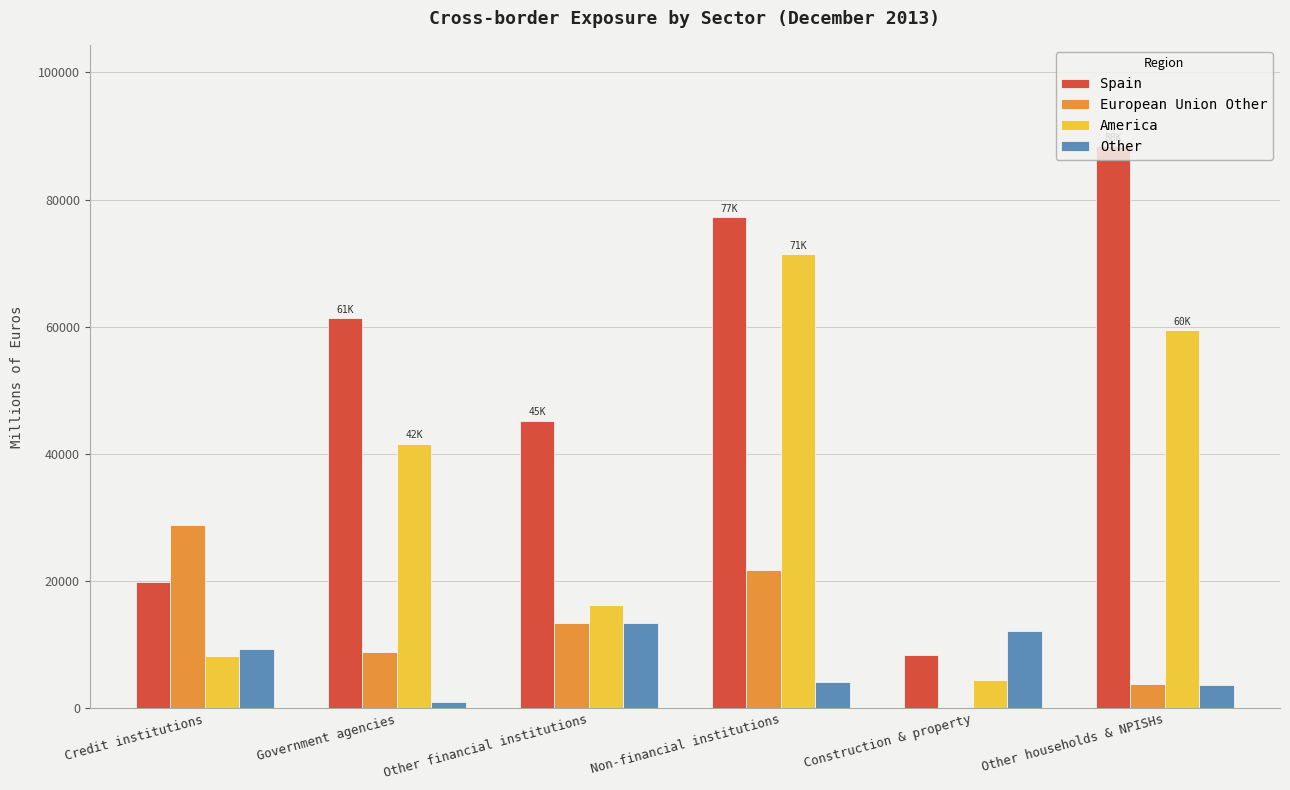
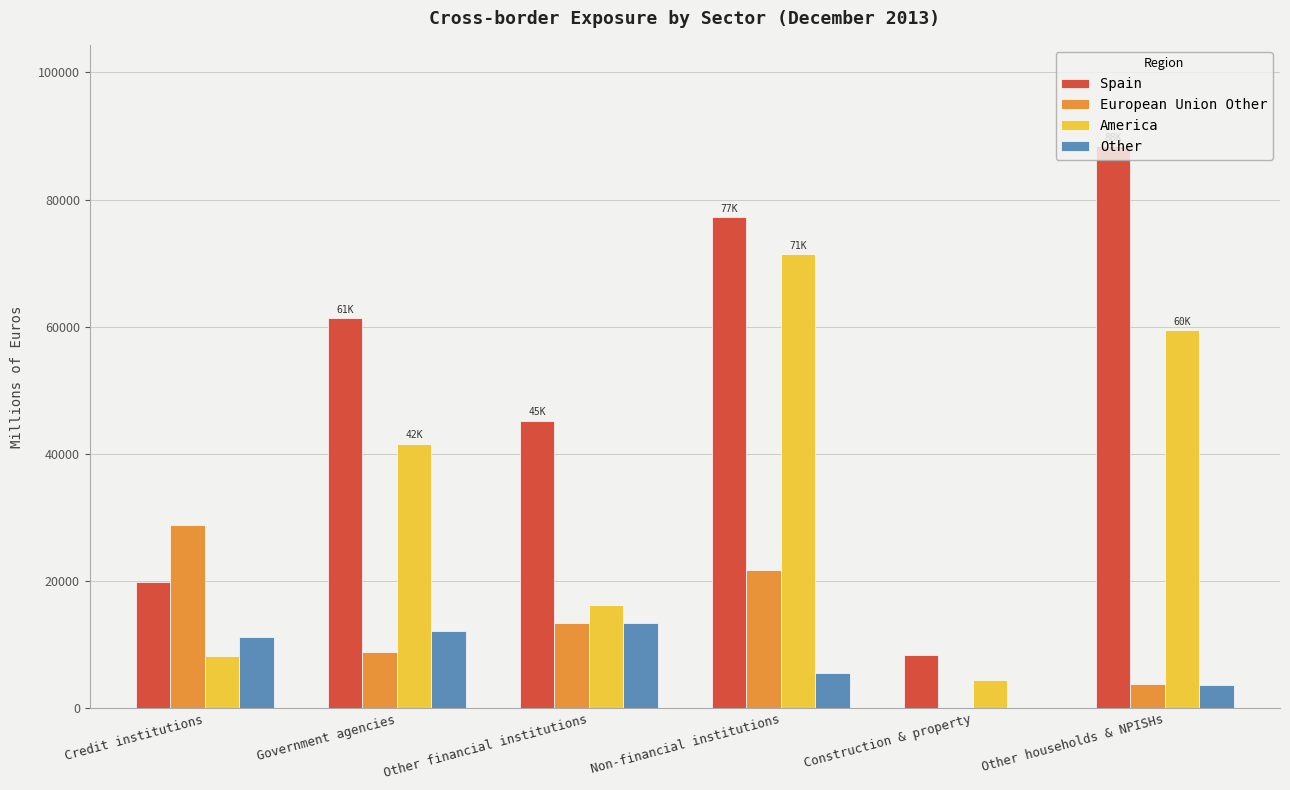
  {
    "Spain": {
      "Government agencies": "61K",
      "Other financial institutions": "45K",
      "Non-financial institutions": "77K"
    },
    "Other": {
-     "Credit institutions": "9000",
-     "Government agencies": "1000",
+     "Credit institutions": "11000",
+     "Government agencies": "12000",
      "Other financial institutions": "13000",
-     "Non-financial institutions": "4000",
-     "Construction & property": "12000",
+     "Non-financial institutions": "6000",
+     "Construction & property": "0",
      "Other households & NPISHs": "4000"
    }
  }
